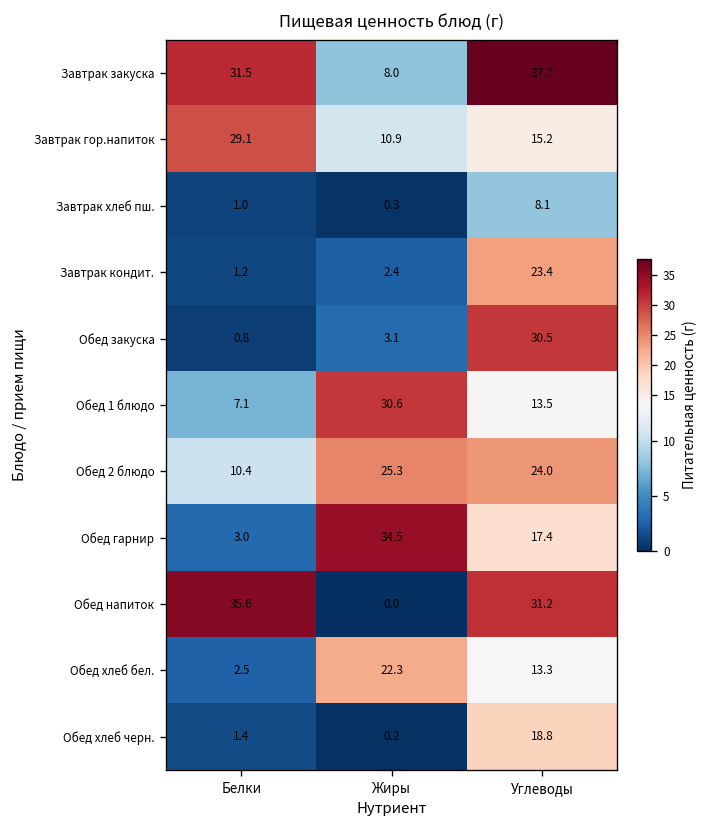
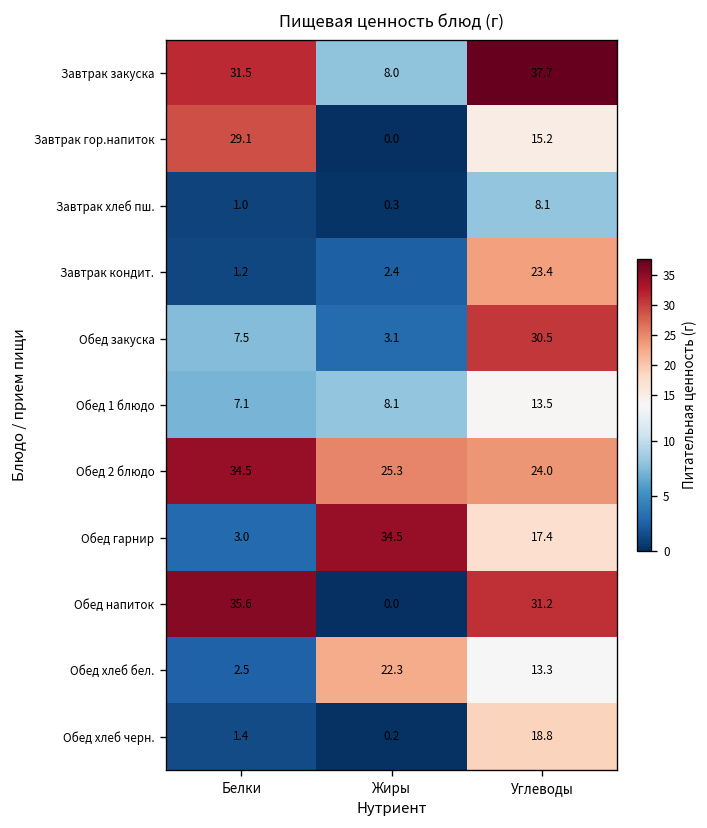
  {
    "Завтрак закуска": {
      "Белки": 31.5,
      "Жиры": 8.0,
      "Углеводы": 37.7
    },
    "Завтрак гор.напиток": {
      "Белки": 29.1,
-     "Жиры": 10.9,
+     "Жиры": 0.0,
      "Углеводы": 15.2
    },
    "Завтрак хлеб пш.": {
      "Белки": 1.0,
      "Жиры": 0.3,
      "Углеводы": 8.1
    },
    "Завтрак кондит.": {
      "Белки": 1.2,
      "Жиры": 2.4,
      "Углеводы": 23.4
    },
    "Обед закуска": {
-     "Белки": 0.8,
+     "Белки": 7.5,
      "Жиры": 3.1,
      "Углеводы": 30.5
    },
    "Обед 1 блюдо": {
      "Белки": 7.1,
-     "Жиры": 30.6,
+     "Жиры": 8.1,
      "Углеводы": 13.5
    },
    "Обед 2 блюдо": {
-     "Белки": 10.4,
+     "Белки": 34.5,
      "Жиры": 25.3,
      "Углеводы": 24.0
    },
    "Обед гарнир": {
      "Белки": 3.0,
      "Жиры": 34.5,
      "Углеводы": 17.4
    },
    "Обед напиток": {
      "Белки": 35.6,
      "Жиры": 0.0,
      "Углеводы": 31.2
    },
    "Обед хлеб бел.": {
      "Белки": 2.5,
      "Жиры": 22.3,
      "Углеводы": 13.3
    },
    "Обед хлеб черн.": {
      "Белки": 1.4,
      "Жиры": 0.2,
      "Углеводы": 18.8
    }
  }
